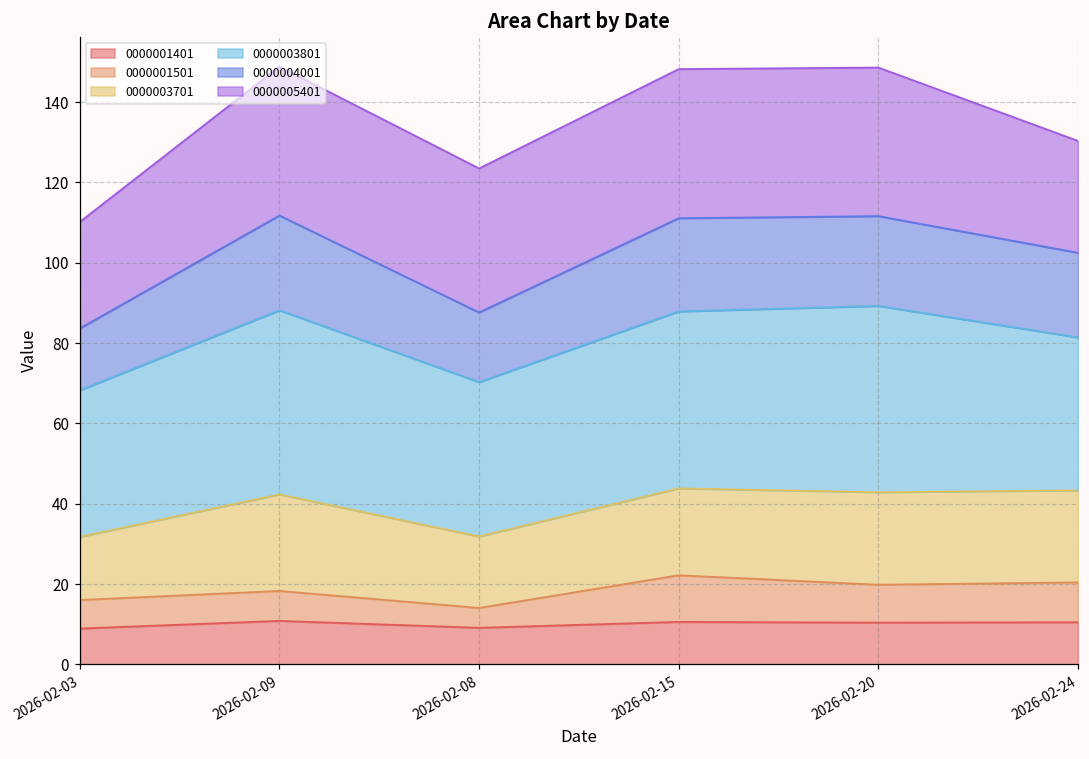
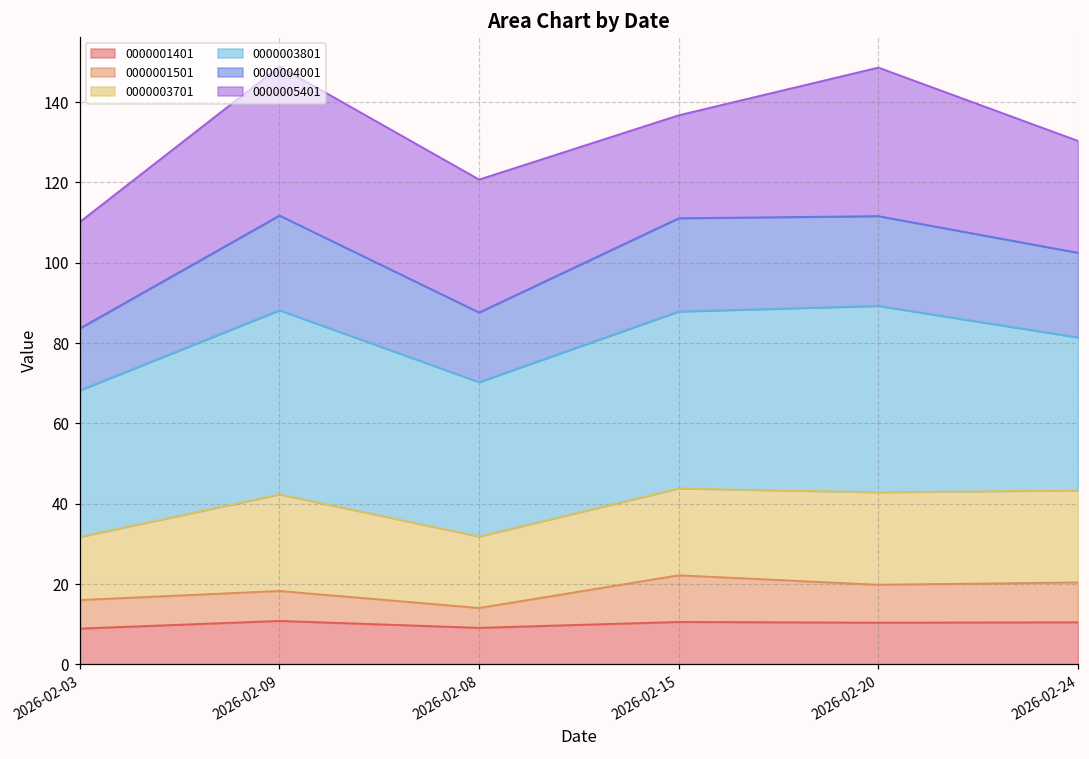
  {
    "0000005401": {
      "2026-02-03": 27,
-     "2026-02-08": 36,
-     "2026-02-15": 37,
+     "2026-02-08": 33,
+     "2026-02-15": 26,
      "2026-02-20": 37,
      "2026-02-24": 28
    }
  }
